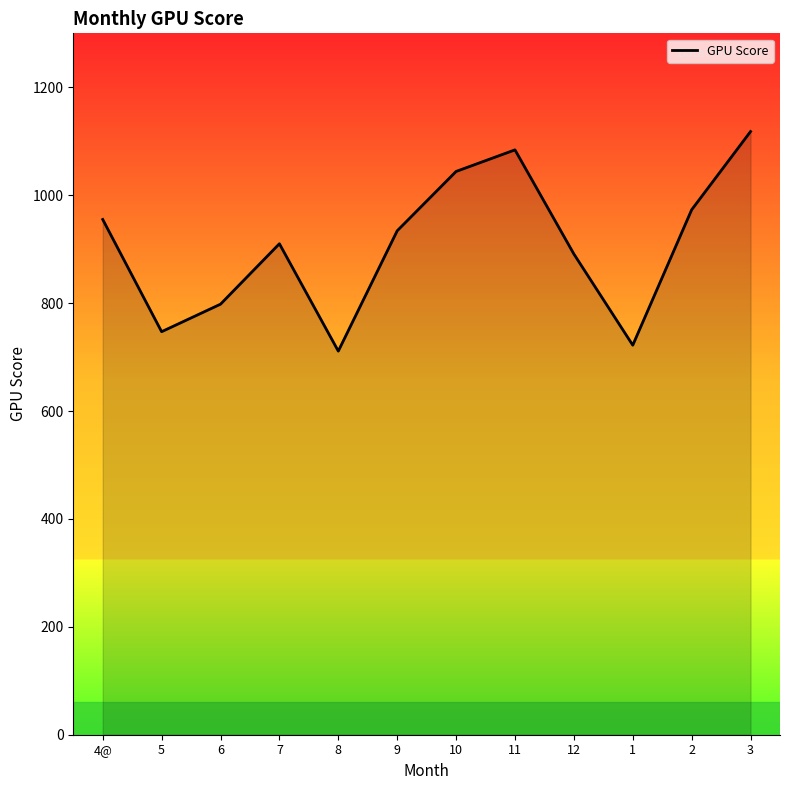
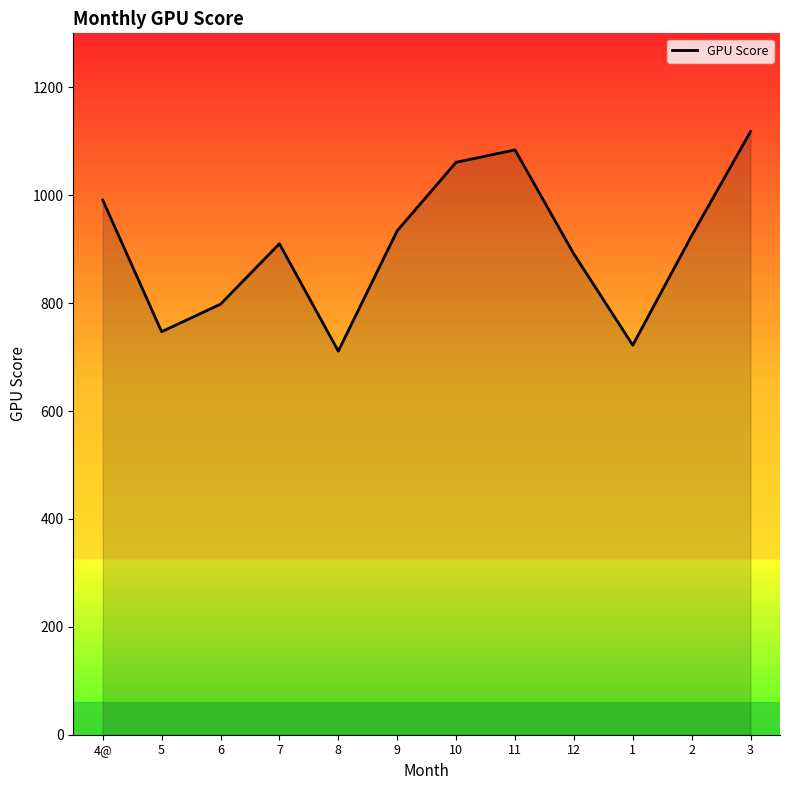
  {
-   "4@": 960,
+   "4@": 990,
    "5": 750,
    "6": 800,
    "7": 910,
    "8": 710,
    "9": 930,
-   "10": 1040,
+   "10": 1060,
    "11": 1080,
    "12": 890,
    "1": 720,
-   "2": 970,
+   "2": 930,
    "3": 1120
  }
